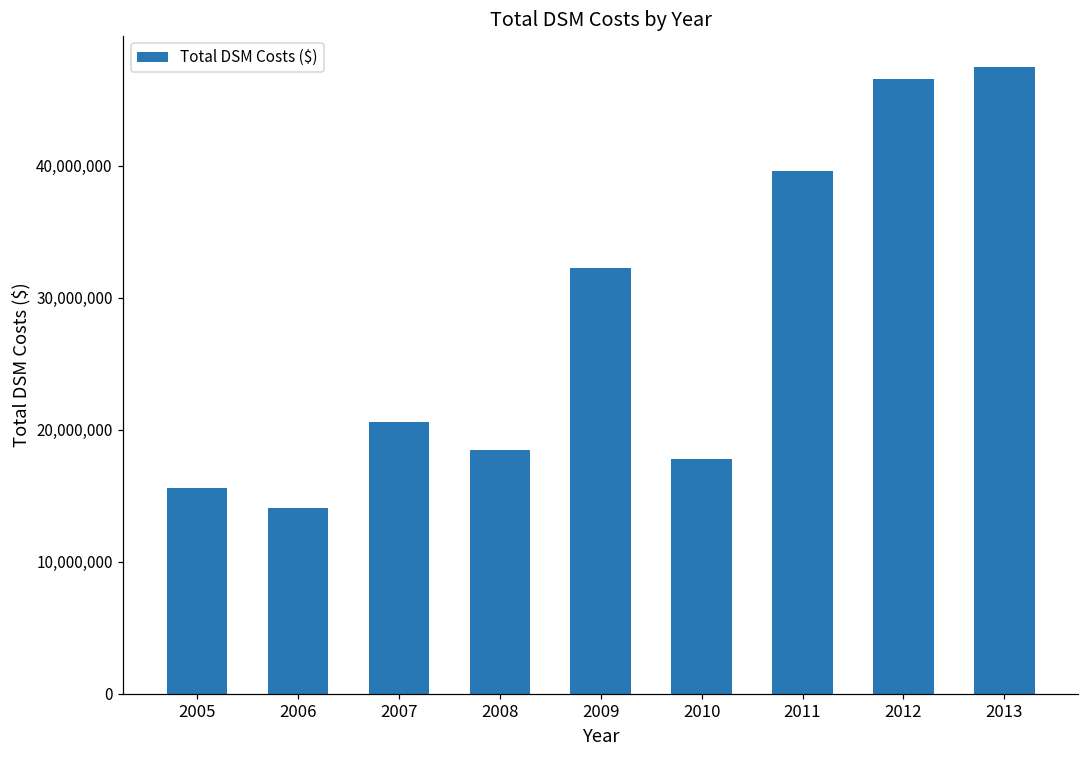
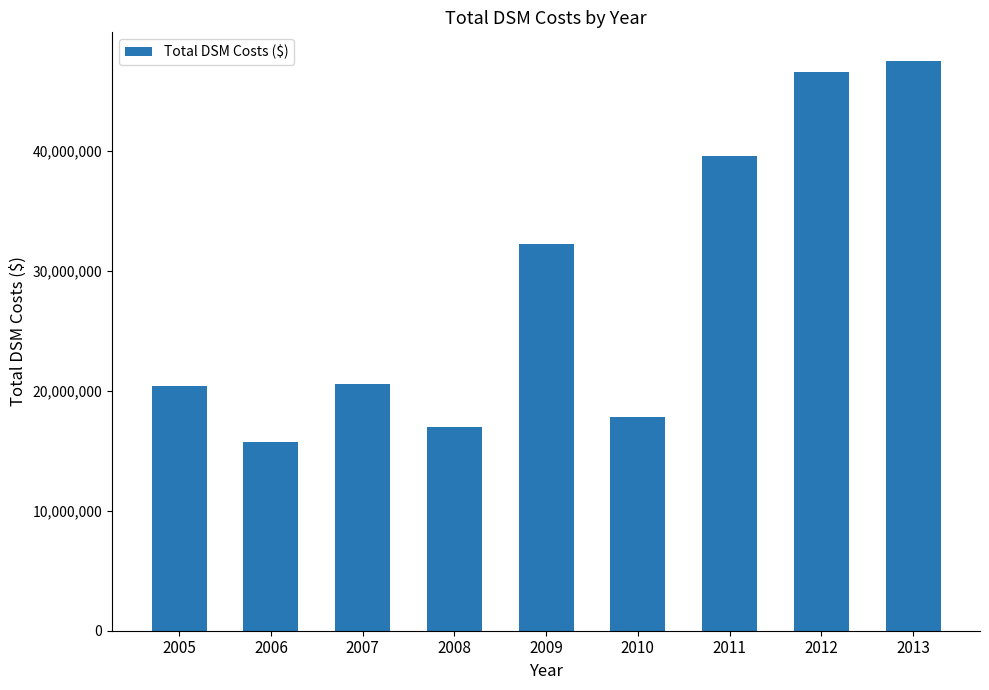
  {
-   "2005": "15,600,000",
-   "2006": "14,100,000",
+   "2005": "20,400,000",
+   "2006": "15,700,000",
    "2007": "20,600,000",
-   "2008": "18,500,000",
+   "2008": "17,000,000",
    "2009": "32,200,000",
    "2010": "17,800,000",
    "2011": "39,600,000",
    "2012": "46,600,000",
    "2013": "47,500,000"
  }
